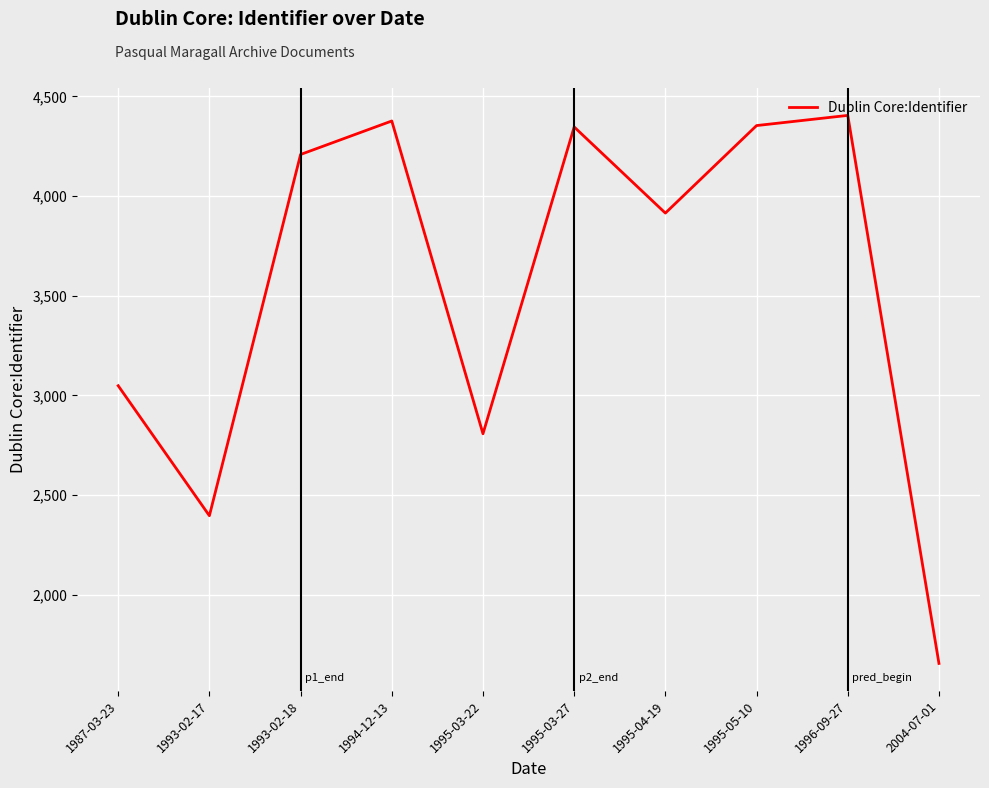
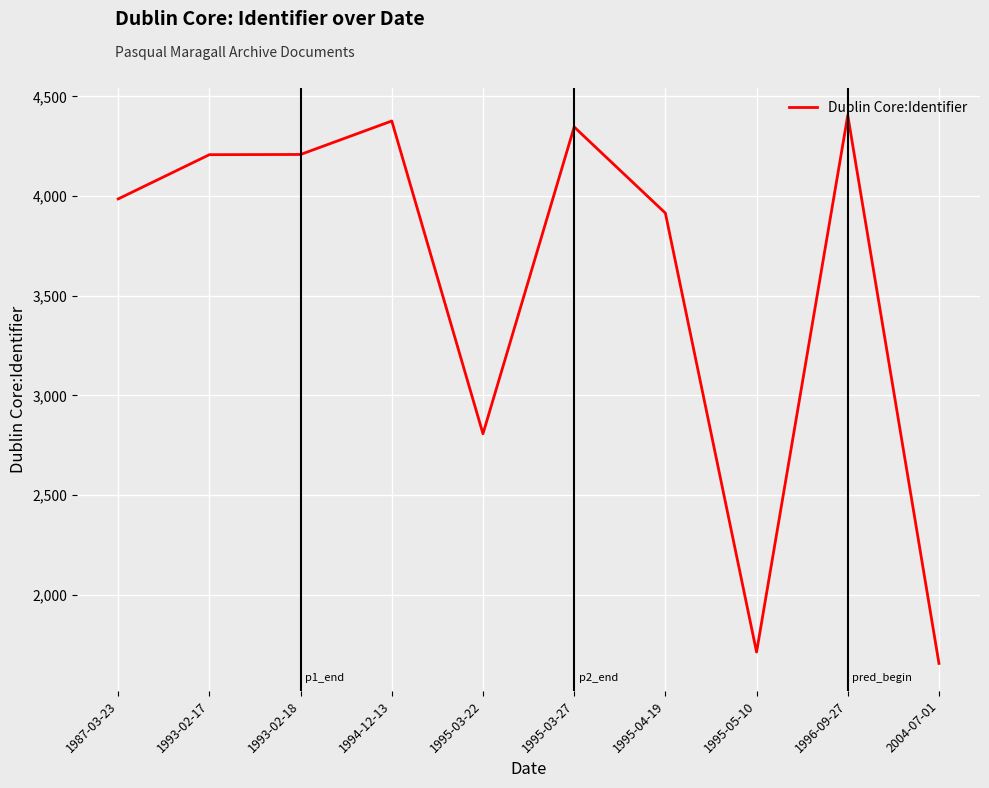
  {
-   "1987-03-23": "3,050",
-   "1993-02-17": "2,400",
+   "1987-03-23": "3,990",
+   "1993-02-17": "4,210",
    "1993-02-18": "4,210",
    "1994-12-13": "4,380",
    "1995-03-22": "2,810",
    "1995-03-27": "4,350",
    "1995-04-19": "3,920",
-   "1995-05-10": "4,350",
+   "1995-05-10": "1,710",
    "1996-09-27": "4,410",
    "2004-07-01": "1,660"
  }
